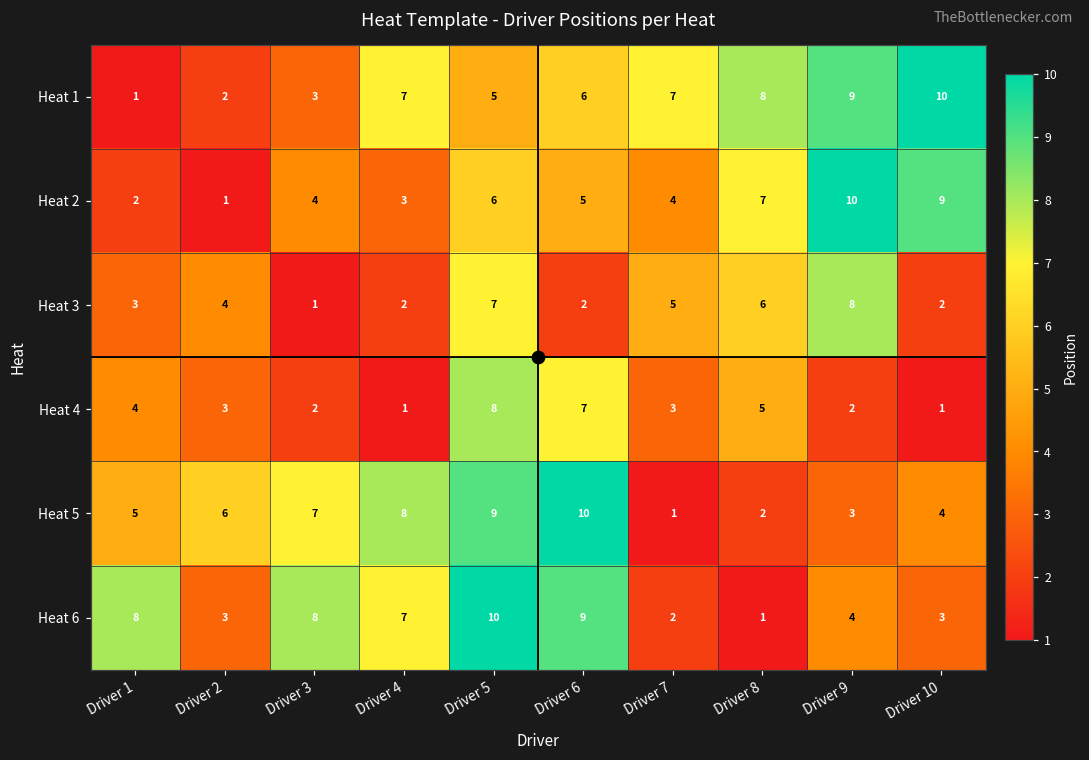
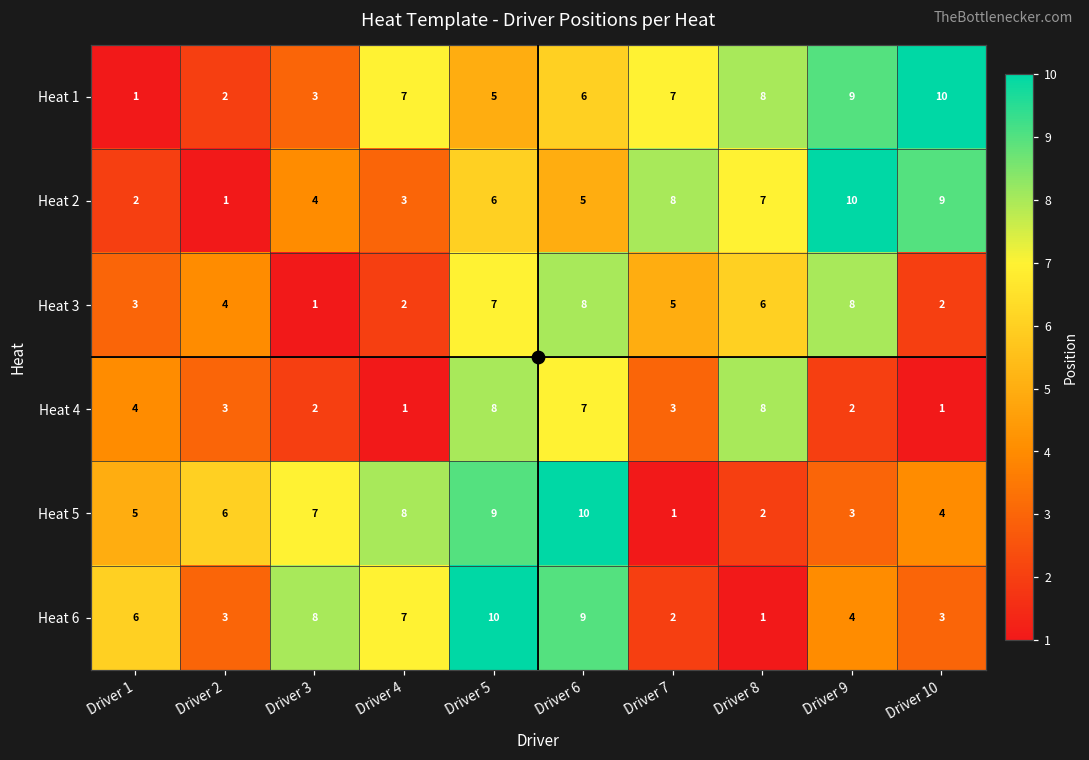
  {
    "Heat 1": {
      "Driver 1": 1,
      "Driver 2": 2,
      "Driver 3": 3,
      "Driver 4": 7,
      "Driver 5": 5,
      "Driver 6": 6,
      "Driver 7": 7,
      "Driver 8": 8,
      "Driver 9": 9,
      "Driver 10": 10
    },
    "Heat 2": {
      "Driver 1": 2,
      "Driver 2": 1,
      "Driver 3": 4,
      "Driver 4": 3,
      "Driver 5": 6,
      "Driver 6": 5,
-     "Driver 7": 4,
+     "Driver 7": 8,
      "Driver 8": 7,
      "Driver 9": 10,
      "Driver 10": 9
    },
    "Heat 3": {
      "Driver 1": 3,
      "Driver 2": 4,
      "Driver 3": 1,
      "Driver 4": 2,
      "Driver 5": 7,
-     "Driver 6": 2,
+     "Driver 6": 8,
      "Driver 7": 5,
      "Driver 8": 6,
      "Driver 9": 8,
      "Driver 10": 2
    },
    "Heat 4": {
      "Driver 1": 4,
      "Driver 2": 3,
      "Driver 3": 2,
      "Driver 4": 1,
      "Driver 5": 8,
      "Driver 6": 7,
      "Driver 7": 3,
-     "Driver 8": 5,
+     "Driver 8": 8,
      "Driver 9": 2,
      "Driver 10": 1
    },
    "Heat 5": {
      "Driver 1": 5,
      "Driver 2": 6,
      "Driver 3": 7,
      "Driver 4": 8,
      "Driver 5": 9,
      "Driver 6": 10,
      "Driver 7": 1,
      "Driver 8": 2,
      "Driver 9": 3,
      "Driver 10": 4
    },
    "Heat 6": {
-     "Driver 1": 8,
+     "Driver 1": 6,
      "Driver 2": 3,
      "Driver 3": 8,
      "Driver 4": 7,
      "Driver 5": 10,
      "Driver 6": 9,
      "Driver 7": 2,
      "Driver 8": 1,
      "Driver 9": 4,
      "Driver 10": 3
    }
  }
